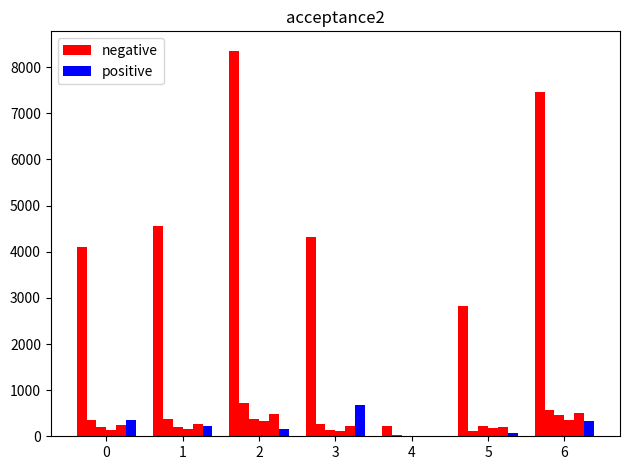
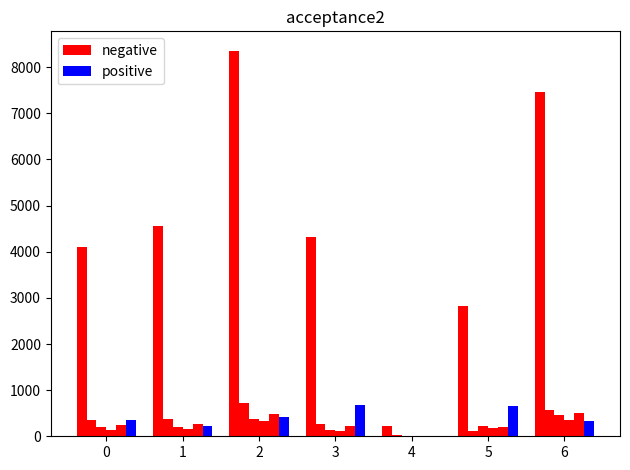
  {
    "positive": {
      "0": 400,
      "1": 200,
-     "2": 200,
+     "2": 400,
      "3": 700,
-     "5": 100,
+     "5": 600,
      "6": 300
    }
  }
